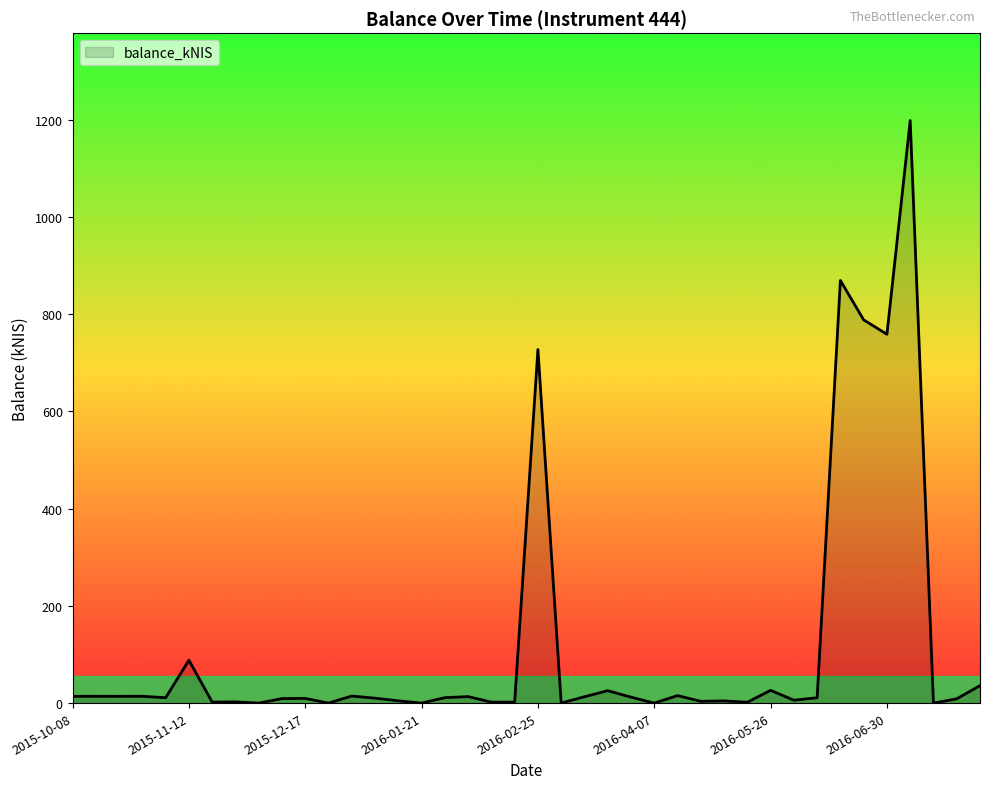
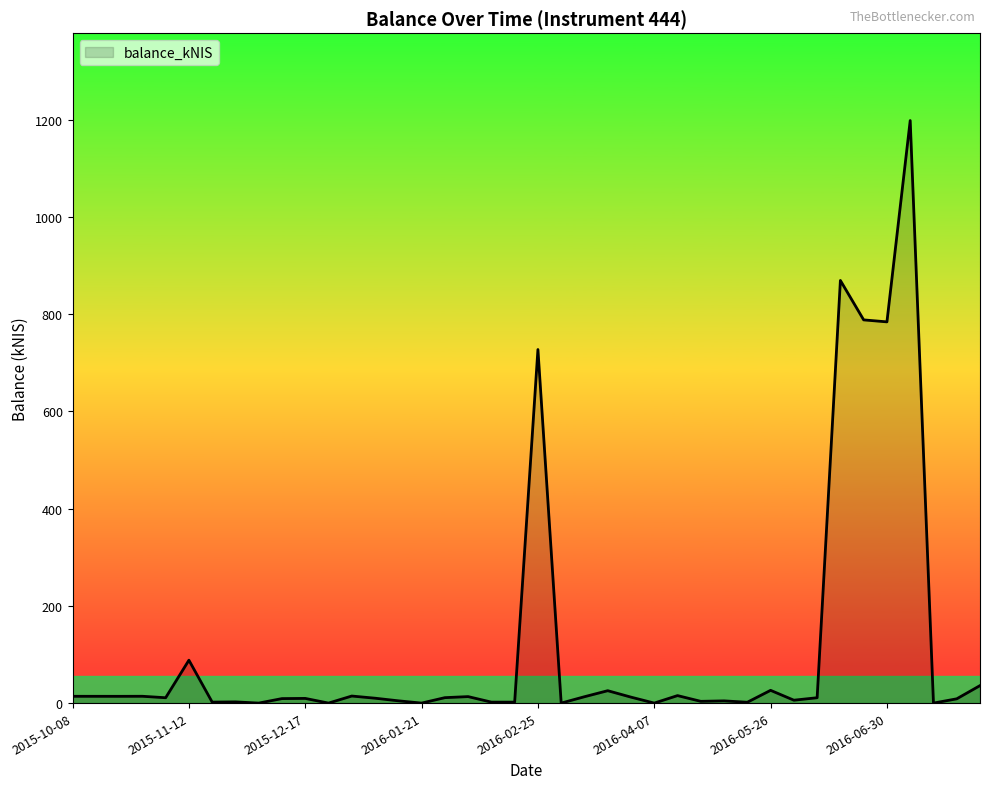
  {
    "2015-11-12": 90,
    "2016-02-25": 730,
-   "2016-06-30": 760
+   "2016-06-30": 780
  }
